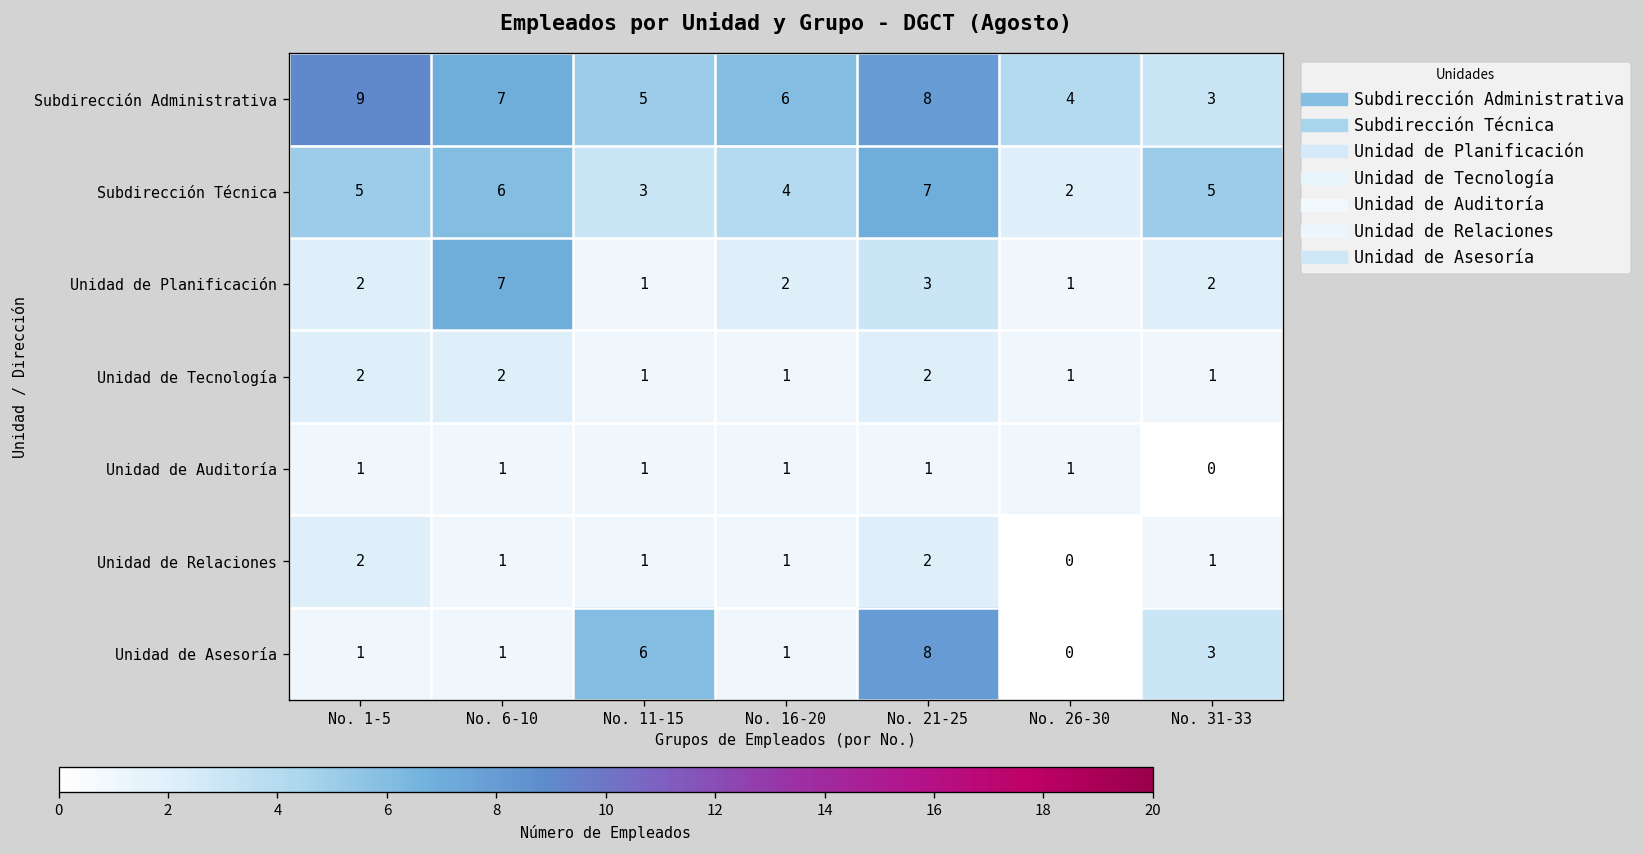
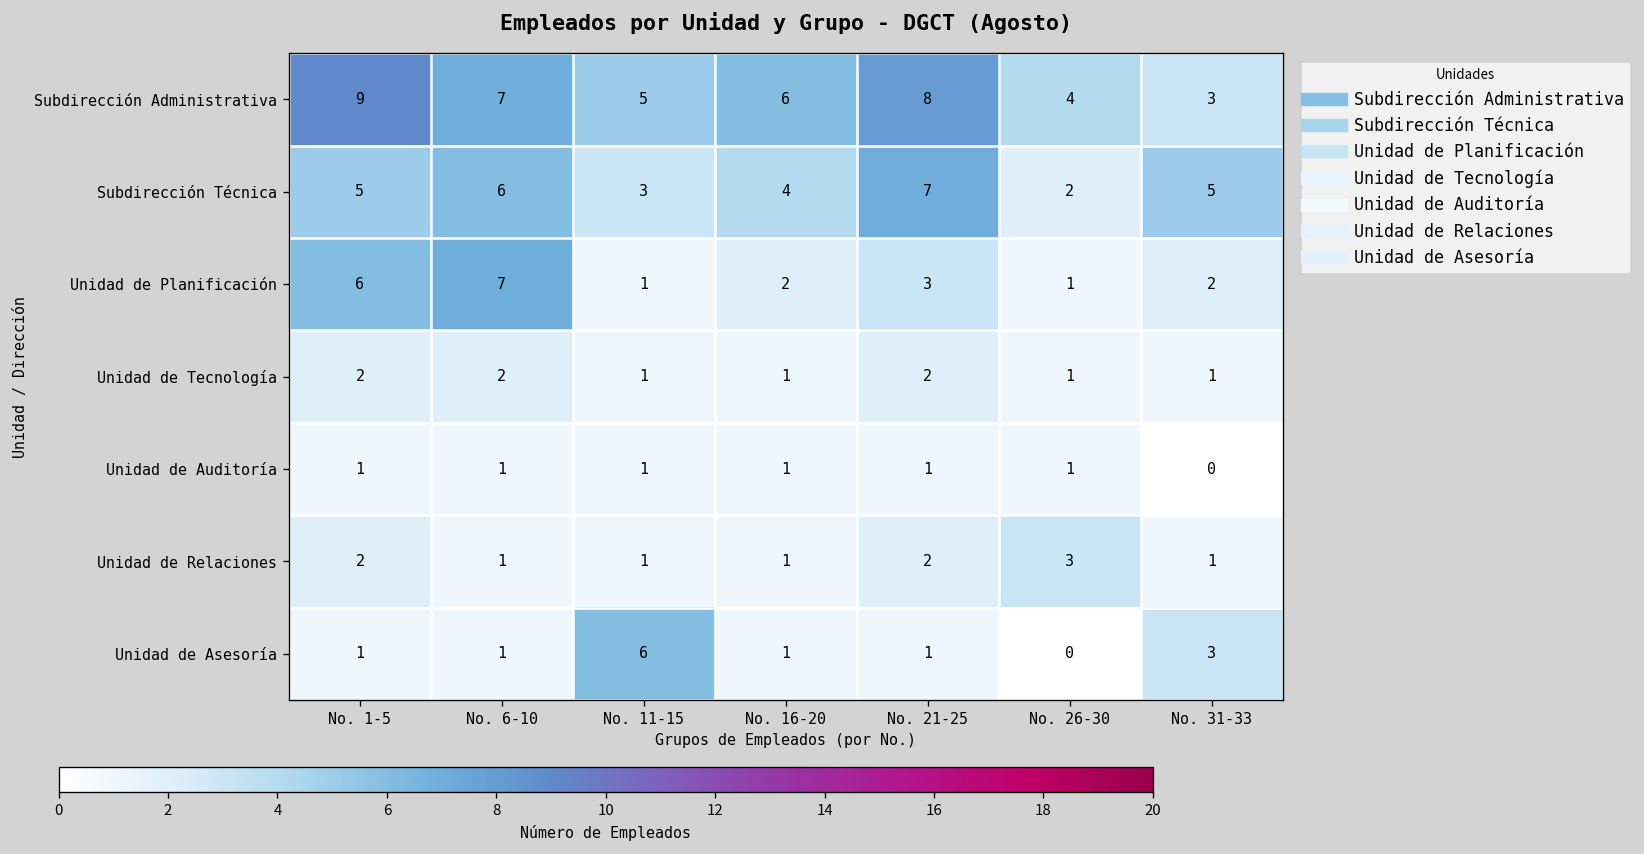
  {
    "Subdirección Administrativa": {
      "No. 1-5": 9,
      "No. 6-10": 7,
      "No. 11-15": 5,
      "No. 16-20": 6,
      "No. 21-25": 8,
      "No. 26-30": 4,
      "No. 31-33": 3
    },
    "Subdirección Técnica": {
      "No. 1-5": 5,
      "No. 6-10": 6,
      "No. 11-15": 3,
      "No. 16-20": 4,
      "No. 21-25": 7,
      "No. 26-30": 2,
      "No. 31-33": 5
    },
    "Unidad de Planificación": {
-     "No. 1-5": 2,
+     "No. 1-5": 6,
      "No. 6-10": 7,
      "No. 11-15": 1,
      "No. 16-20": 2,
      "No. 21-25": 3,
      "No. 26-30": 1,
      "No. 31-33": 2
    },
    "Unidad de Tecnología": {
      "No. 1-5": 2,
      "No. 6-10": 2,
      "No. 11-15": 1,
      "No. 16-20": 1,
      "No. 21-25": 2,
      "No. 26-30": 1,
      "No. 31-33": 1
    },
    "Unidad de Auditoría": {
      "No. 1-5": 1,
      "No. 6-10": 1,
      "No. 11-15": 1,
      "No. 16-20": 1,
      "No. 21-25": 1,
      "No. 26-30": 1,
      "No. 31-33": 0
    },
    "Unidad de Relaciones": {
      "No. 1-5": 2,
      "No. 6-10": 1,
      "No. 11-15": 1,
      "No. 16-20": 1,
      "No. 21-25": 2,
-     "No. 26-30": 0,
+     "No. 26-30": 3,
      "No. 31-33": 1
    },
    "Unidad de Asesoría": {
      "No. 1-5": 1,
      "No. 6-10": 1,
      "No. 11-15": 6,
      "No. 16-20": 1,
-     "No. 21-25": 8,
+     "No. 21-25": 1,
      "No. 26-30": 0,
      "No. 31-33": 3
    }
  }
